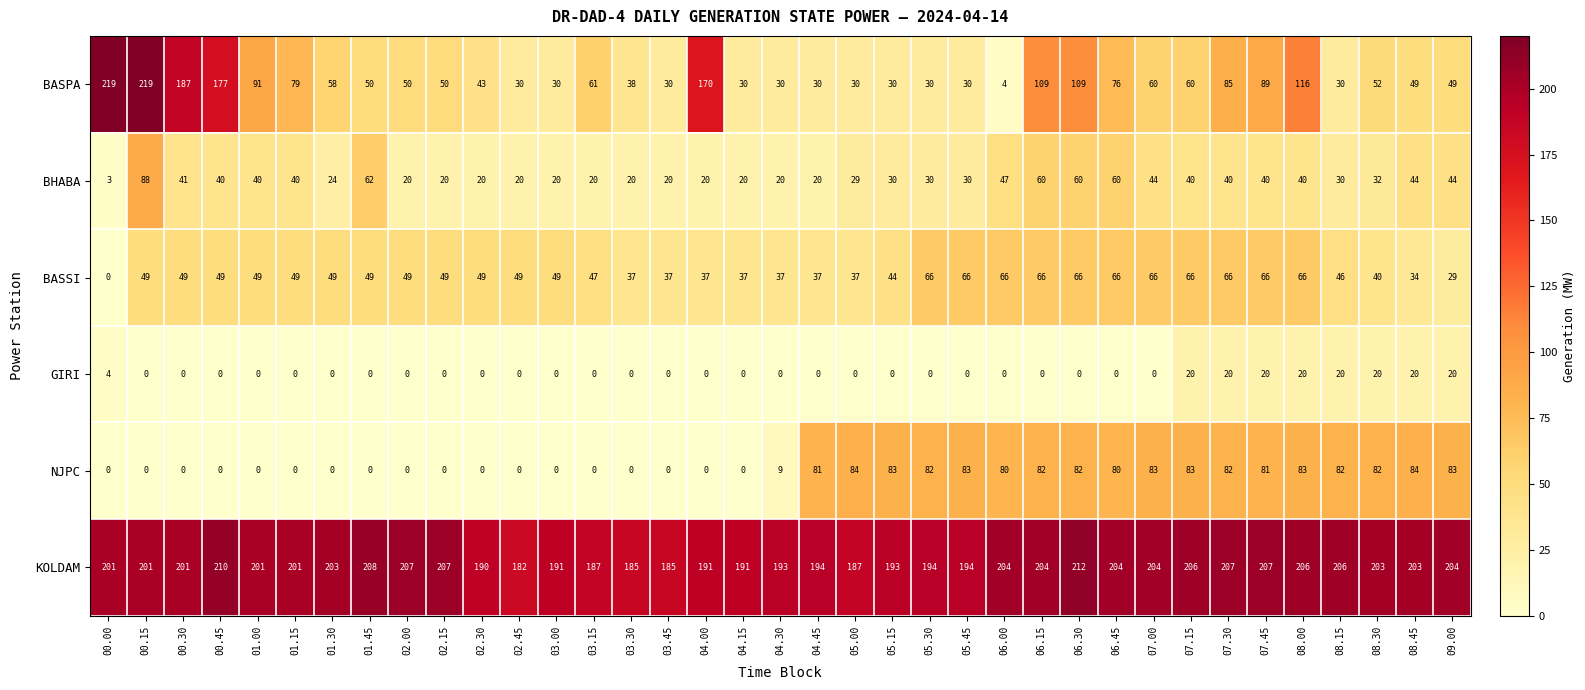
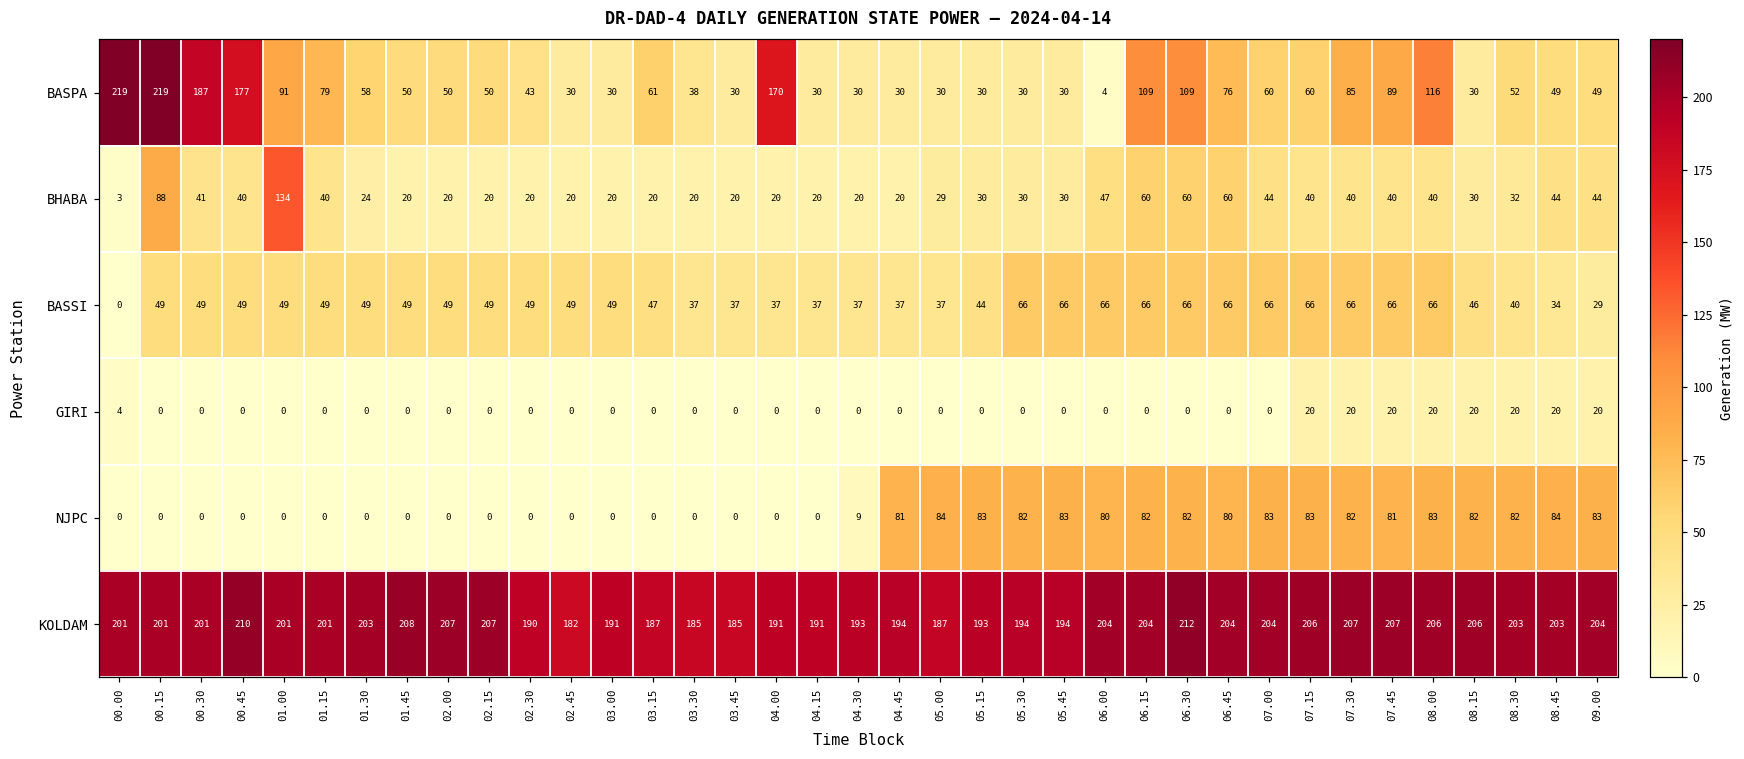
  {
    "BHABA": {
      "00.00": 3,
      "00.15": 88,
      "00.30": 41,
      "00.45": 40,
-     "01.00": 40,
+     "01.00": 134,
      "01.15": 40,
      "01.30": 24,
-     "01.45": 62,
+     "01.45": 20,
      "02.00": 20,
      "02.15": 20,
      "02.30": 20,
      "02.45": 20,
      "03.00": 20,
      "03.15": 20,
      "03.30": 20,
      "03.45": 20,
      "04.00": 20,
      "04.15": 20,
      "04.30": 20,
      "04.45": 20,
      "05.00": 29,
      "05.15": 30,
      "05.30": 30,
      "05.45": 30,
      "06.00": 47,
      "06.15": 60,
      "06.30": 60,
      "06.45": 60,
      "07.00": 44,
      "07.15": 40,
      "07.30": 40,
      "07.45": 40,
      "08.00": 40,
      "08.15": 30,
      "08.30": 32,
      "08.45": 44,
      "09.00": 44
    }
  }
